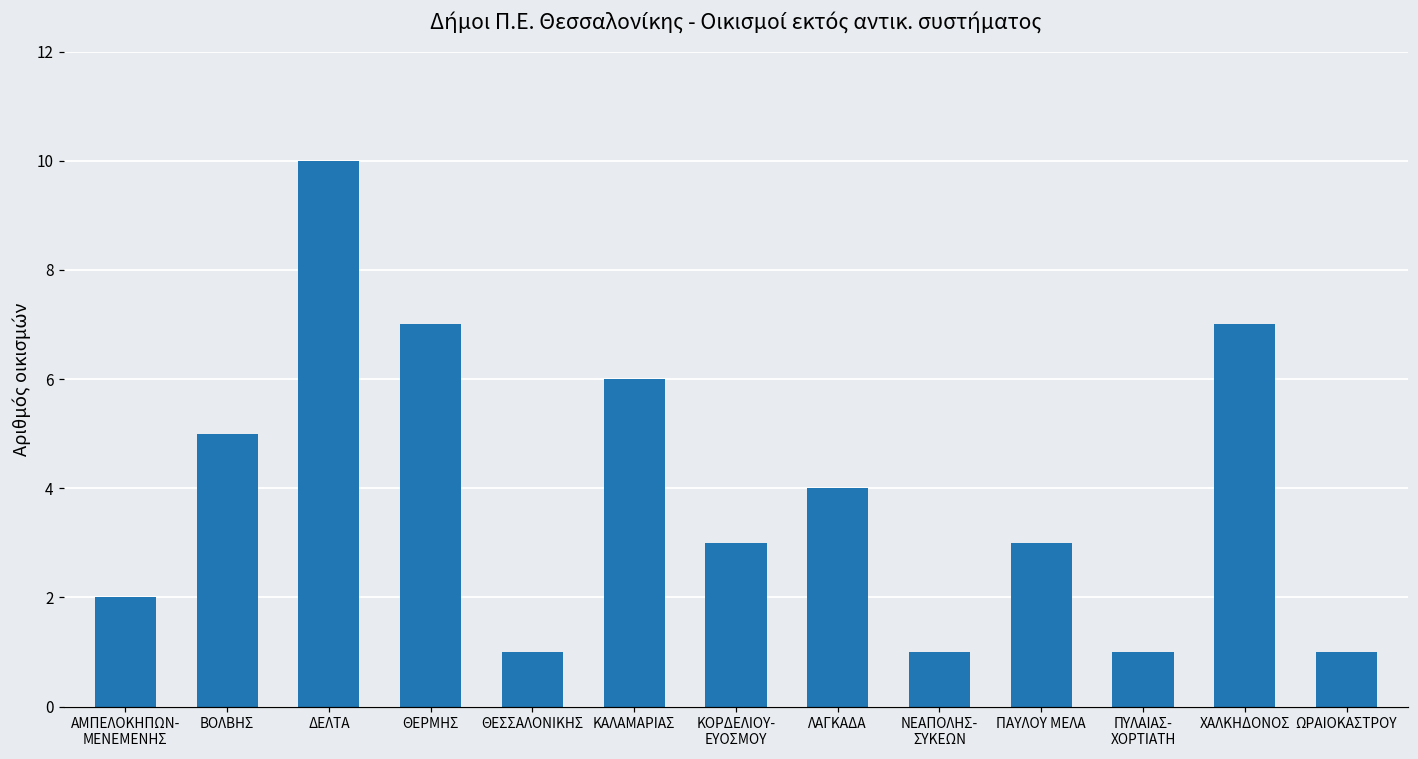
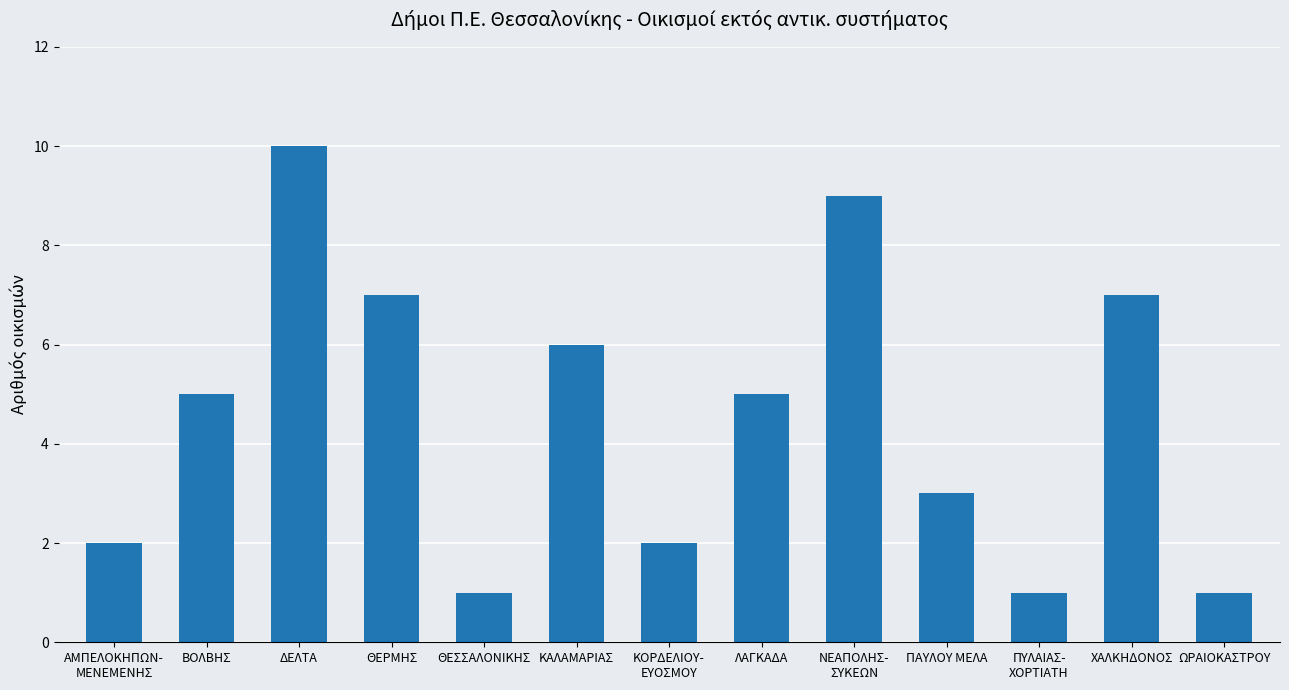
  {
    "ΑΜΠΕΛΟΚΗΠΩΝ- ΜΕΝΕΜΕΝΗΣ": 2,
    "ΒΟΛΒΗΣ": 5,
    "ΔΕΛΤΑ": 10,
    "ΘΕΡΜΗΣ": 7,
    "ΘΕΣΣΑΛΟΝΙΚΗΣ": 1,
    "ΚΑΛΑΜΑΡΙΑΣ": 6,
-   "ΚΟΡΔΕΛΙΟΥ- ΕΥΟΣΜΟΥ": 3,
-   "ΛΑΓΚΑΔΑ": 4,
-   "ΝΕΑΠΟΛΗΣ- ΣΥΚΕΩΝ": 1,
+   "ΚΟΡΔΕΛΙΟΥ- ΕΥΟΣΜΟΥ": 2,
+   "ΛΑΓΚΑΔΑ": 5,
+   "ΝΕΑΠΟΛΗΣ- ΣΥΚΕΩΝ": 9,
    "ΠΑΥΛΟΥ ΜΕΛΑ": 3,
    "ΠΥΛΑΙΑΣ- ΧΟΡΤΙΑΤΗ": 1,
    "ΧΑΛΚΗΔΟΝΟΣ": 7,
    "ΩΡΑΙΟΚΑΣΤΡΟΥ": 1
  }
